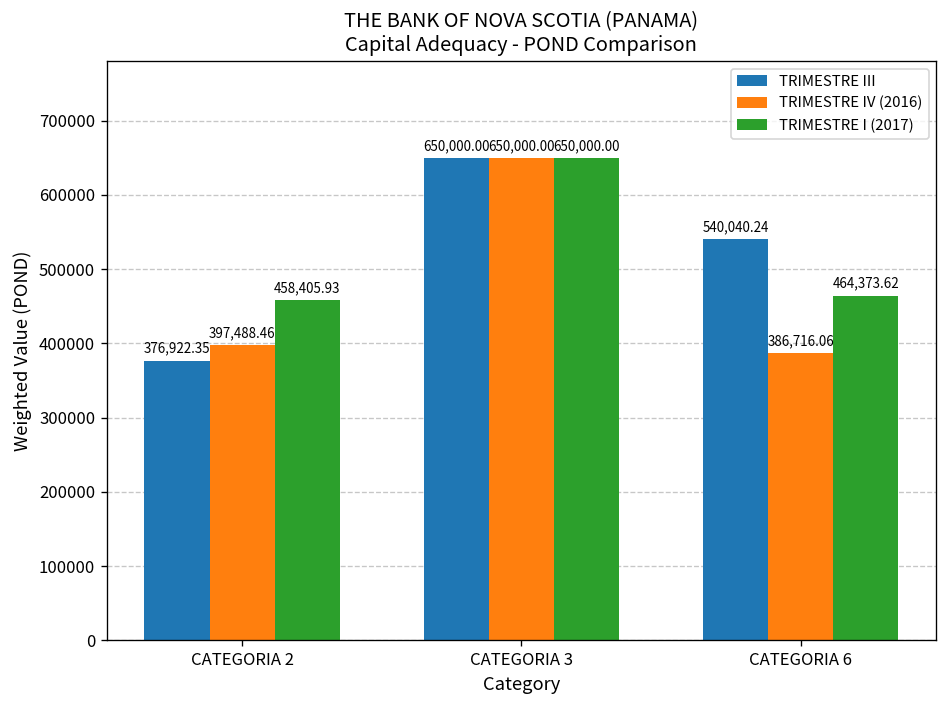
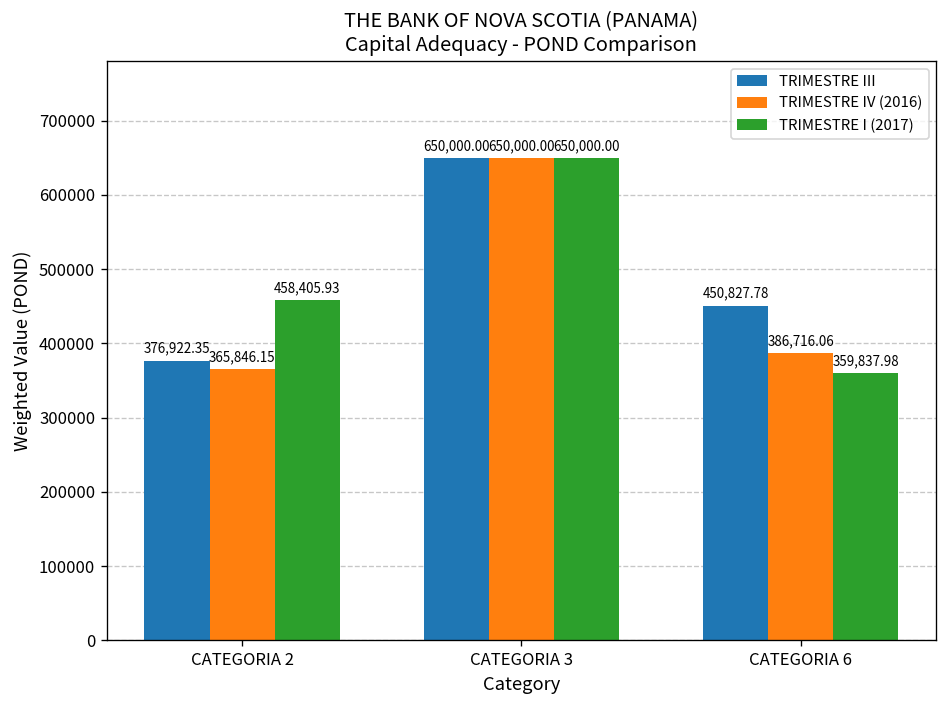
  {
    "TRIMESTRE III": {
      "CATEGORIA 2": "376,922.35",
      "CATEGORIA 3": "650,000.00",
-     "CATEGORIA 6": "540,040.24"
+     "CATEGORIA 6": "450,827.78"
    },
    "TRIMESTRE IV (2016)": {
-     "CATEGORIA 2": "397,488.46",
+     "CATEGORIA 2": "365,846.15",
      "CATEGORIA 3": "650,000.00",
      "CATEGORIA 6": "386,716.06"
    },
    "TRIMESTRE I (2017)": {
      "CATEGORIA 2": "458,405.93",
      "CATEGORIA 3": "650,000.00",
-     "CATEGORIA 6": "464,373.62"
+     "CATEGORIA 6": "359,837.98"
    }
  }
